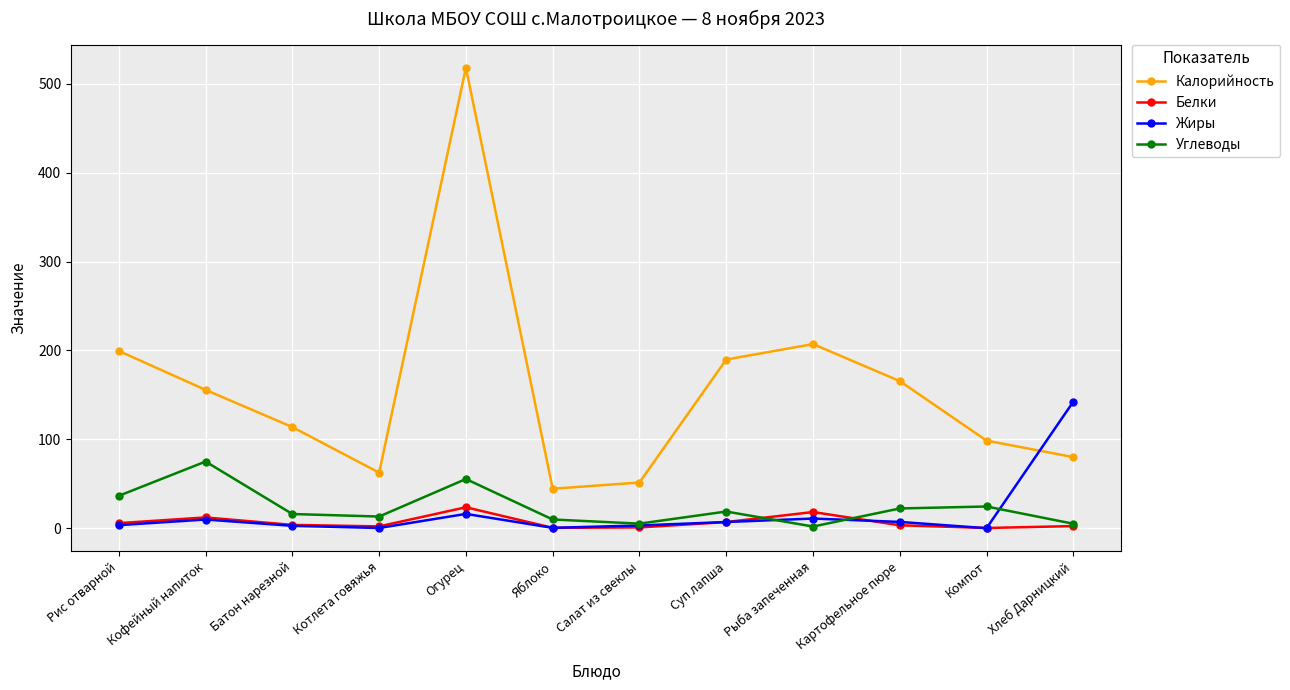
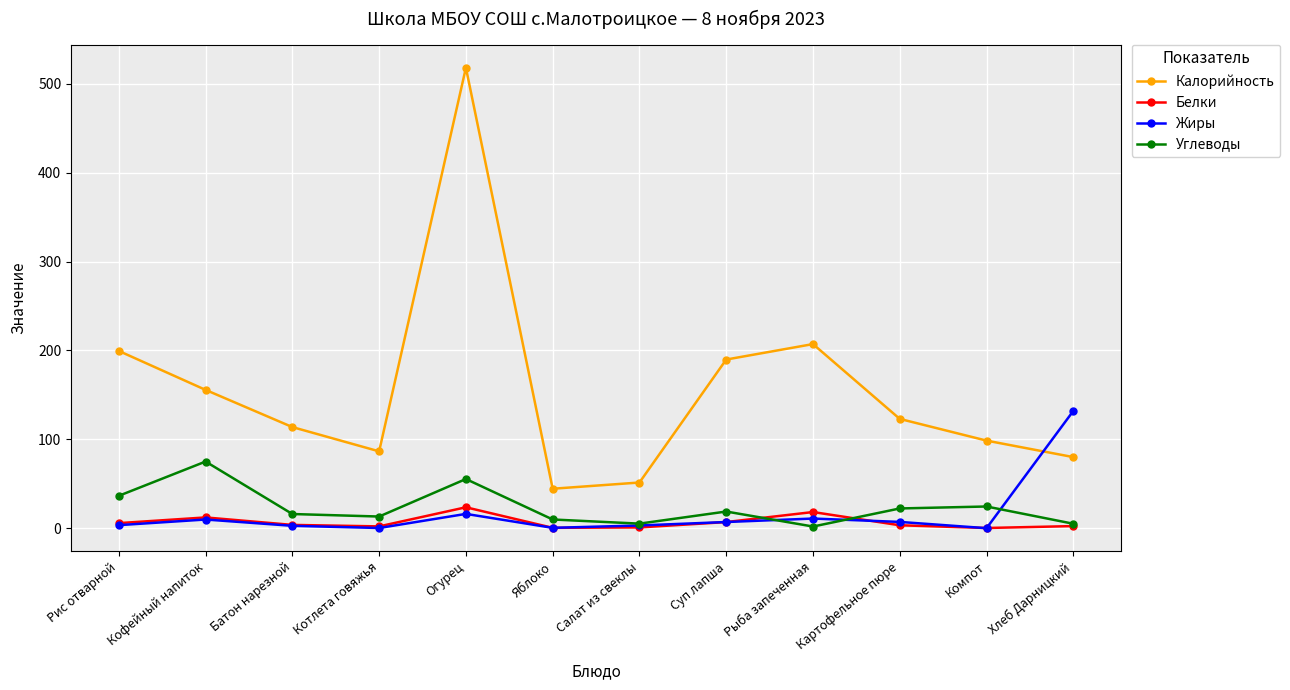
  {
    "Калорийность": {
      "Рис отварной": 200,
      "Кофейный напиток": 160,
      "Батон нарезной": 110,
-     "Котлета говяжья": 60,
+     "Котлета говяжья": 90,
      "Огурец": 520,
      "Яблоко": 40,
      "Салат из свеклы": 50,
      "Суп лапша": 190,
      "Рыба запеченная": 210,
-     "Картофельное пюре": 170,
+     "Картофельное пюре": 120,
      "Компот": 100,
      "Хлеб Дарницкий": 80
    },
    "Белки": {
      "Огурец": 20,
      "Рыба запеченная": 20,
      "Картофельное пюре": 0
    },
    "Жиры": {
      "Огурец": 20,
      "Рыба запеченная": 10,
      "Картофельное пюре": 10,
-     "Хлеб Дарницкий": 140
+     "Хлеб Дарницкий": 130
    },
    "Углеводы": {
      "Рис отварной": 40,
      "Кофейный напиток": 80,
      "Батон нарезной": 20,
      "Котлета говяжья": 10,
      "Огурец": 60,
      "Яблоко": 10,
      "Суп лапша": 20,
      "Рыба запеченная": 0,
      "Картофельное пюре": 20,
      "Компот": 20
    }
  }
